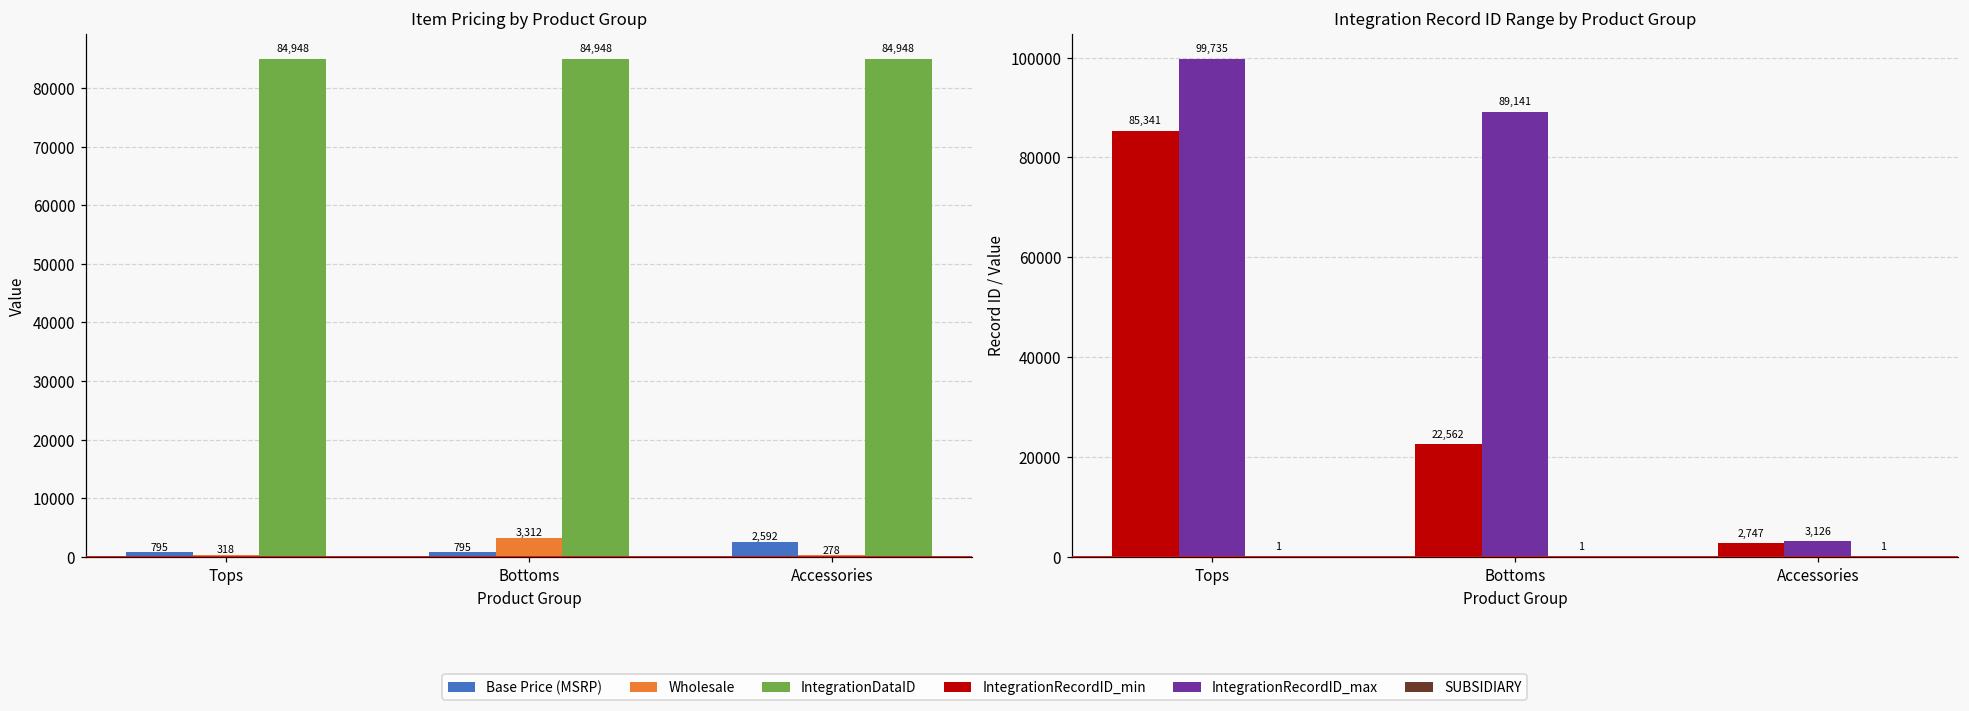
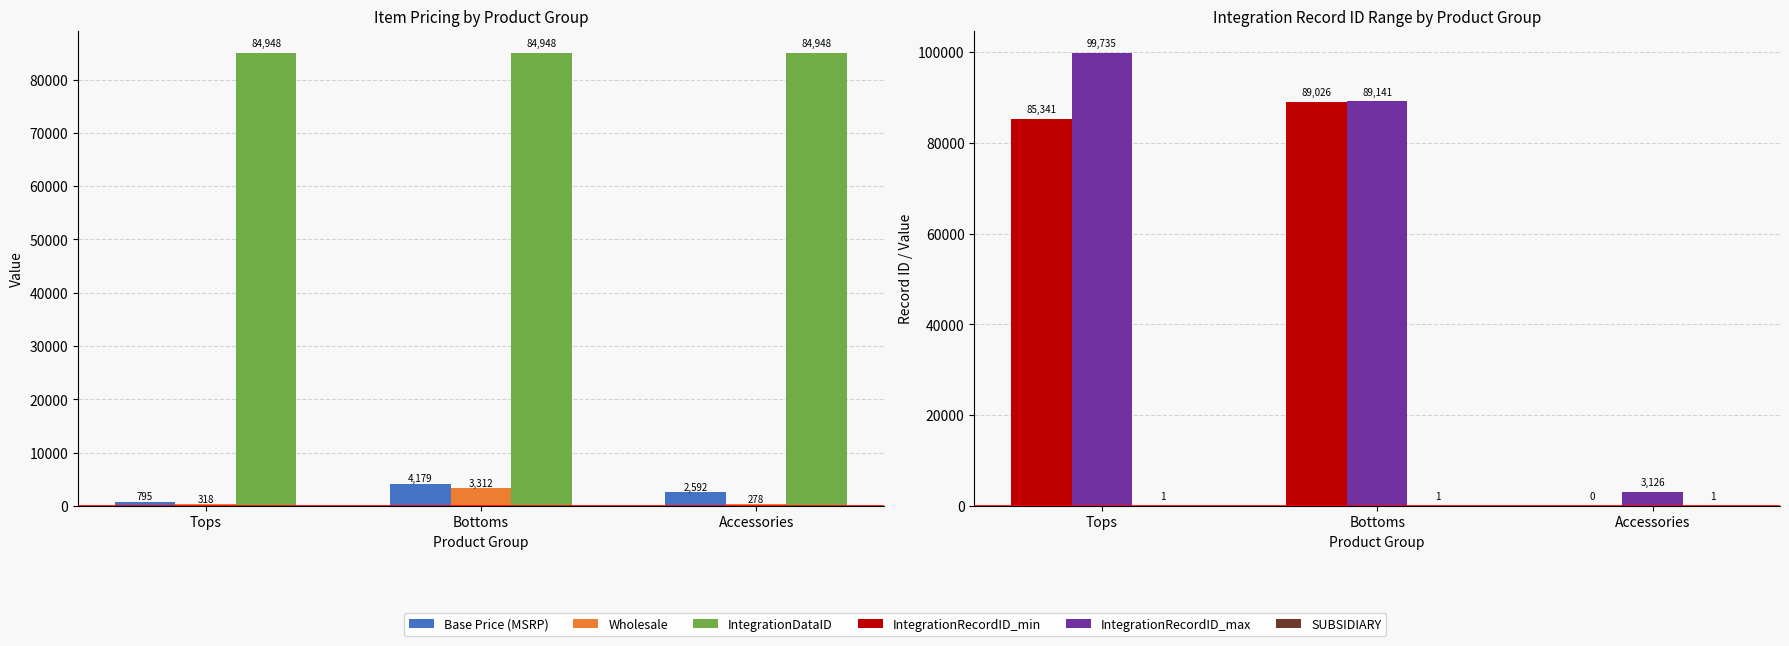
  {
    "Item Pricing by Product Group": {
      "Base Price (MSRP)": {
        "Tops": "795",
-       "Bottoms": "795",
+       "Bottoms": "4,179",
        "Accessories": "2,592"
      },
      "Wholesale": {
        "Tops": "318",
        "Bottoms": "3,312",
        "Accessories": "278"
      },
      "IntegrationDataID": {
        "Tops": "84,948",
        "Bottoms": "84,948",
        "Accessories": "84,948"
      }
    },
    "Integration Record ID Range by Product Group": {
      "IntegrationRecordID_min": {
        "Tops": "85,341",
-       "Bottoms": "22,562",
-       "Accessories": "2,747"
+       "Bottoms": "89,026",
+       "Accessories": "0"
      },
      "IntegrationRecordID_max": {
        "Tops": "99,735",
        "Bottoms": "89,141",
        "Accessories": "3,126"
      },
      "SUBSIDIARY": {
        "Tops": "1",
        "Bottoms": "1",
        "Accessories": "1"
      }
    }
  }
